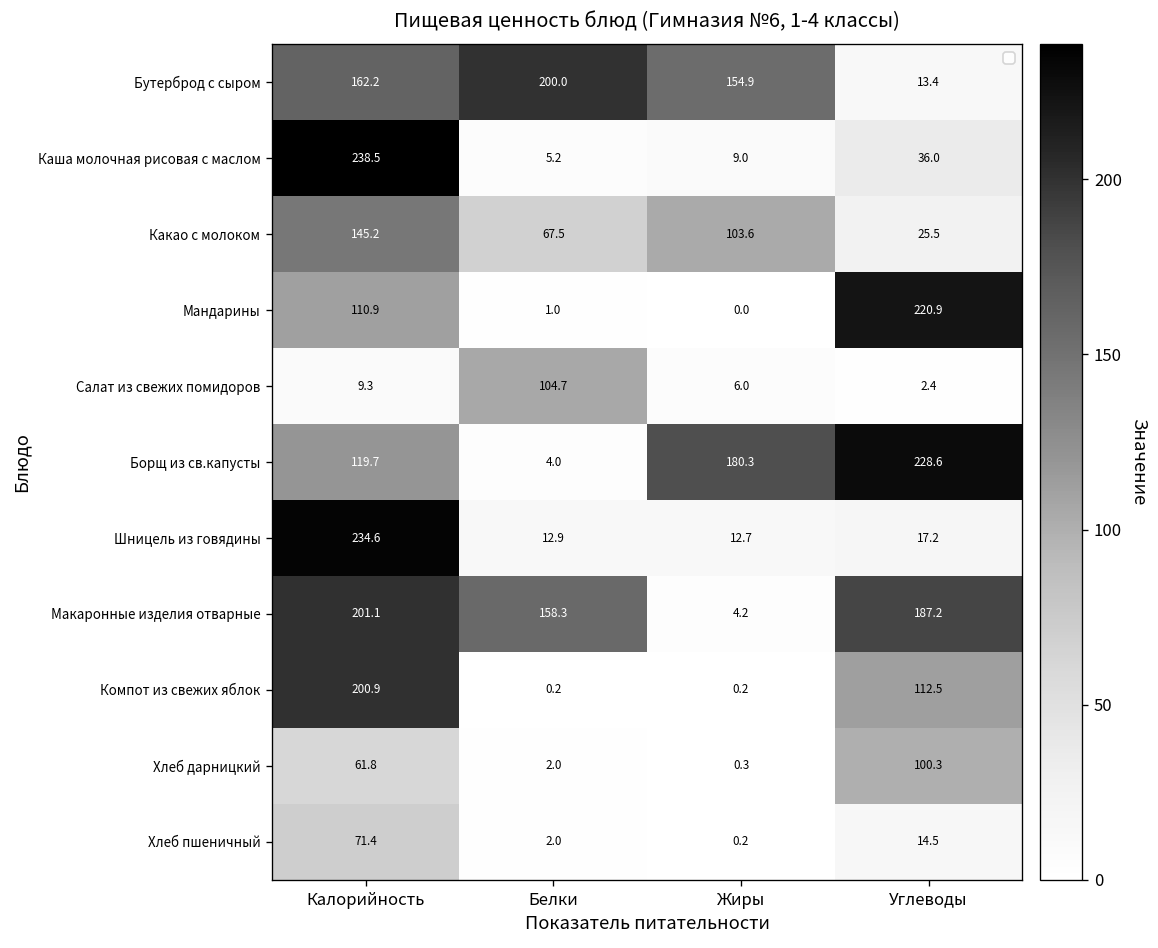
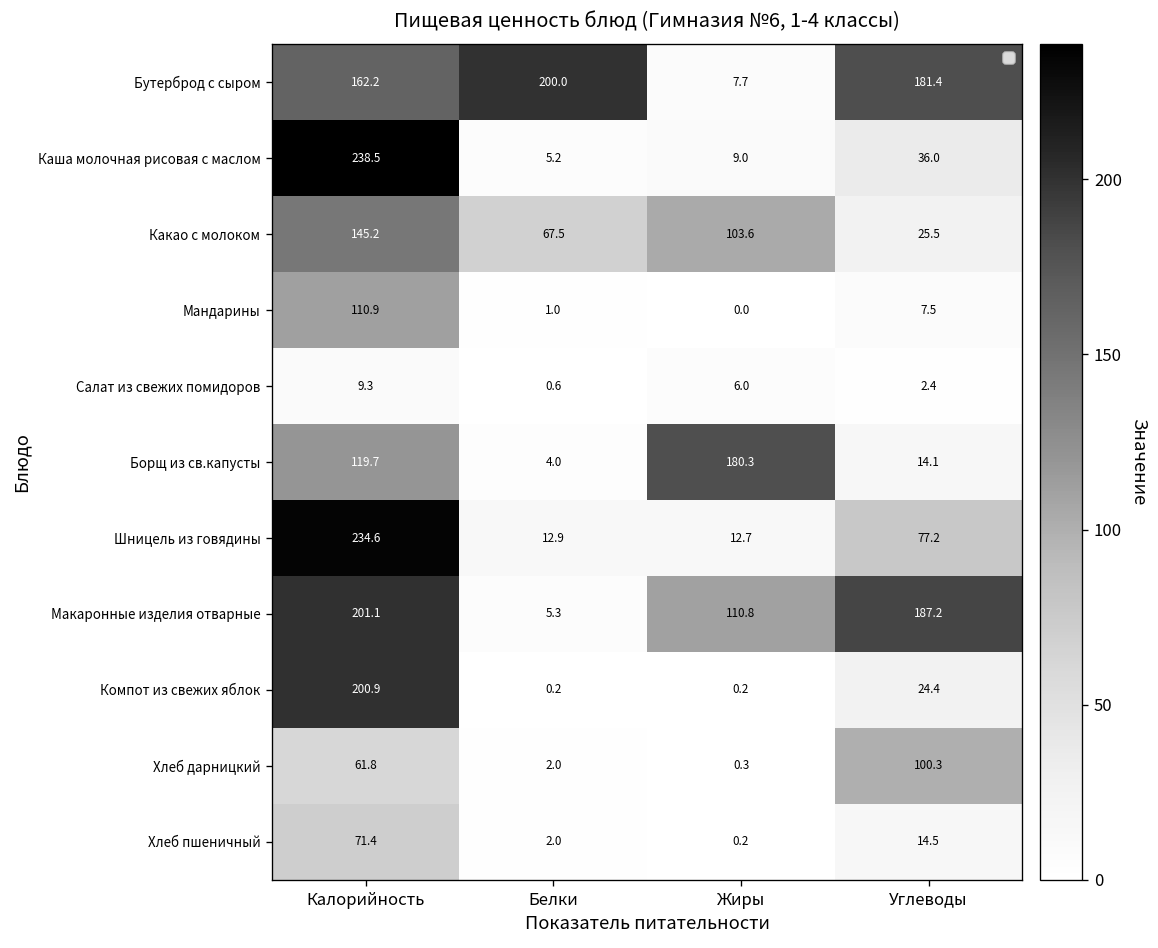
  {
    "Бутерброд с сыром": {
      "Калорийность": 162.2,
      "Белки": 200.0,
-     "Жиры": 154.9,
-     "Углеводы": 13.4
+     "Жиры": 7.7,
+     "Углеводы": 181.4
    },
    "Каша молочная рисовая с маслом": {
      "Калорийность": 238.5,
      "Белки": 5.2,
      "Жиры": 9.0,
      "Углеводы": 36.0
    },
    "Какао с молоком": {
      "Калорийность": 145.2,
      "Белки": 67.5,
      "Жиры": 103.6,
      "Углеводы": 25.5
    },
    "Мандарины": {
      "Калорийность": 110.9,
      "Белки": 1.0,
      "Жиры": 0.0,
-     "Углеводы": 220.9
+     "Углеводы": 7.5
    },
    "Салат из свежих помидоров": {
      "Калорийность": 9.3,
-     "Белки": 104.7,
+     "Белки": 0.6,
      "Жиры": 6.0,
      "Углеводы": 2.4
    },
    "Борщ из св.капусты": {
      "Калорийность": 119.7,
      "Белки": 4.0,
      "Жиры": 180.3,
-     "Углеводы": 228.6
+     "Углеводы": 14.1
    },
    "Шницель из говядины": {
      "Калорийность": 234.6,
      "Белки": 12.9,
      "Жиры": 12.7,
-     "Углеводы": 17.2
+     "Углеводы": 77.2
    },
    "Макаронные изделия отварные": {
      "Калорийность": 201.1,
-     "Белки": 158.3,
-     "Жиры": 4.2,
+     "Белки": 5.3,
+     "Жиры": 110.8,
      "Углеводы": 187.2
    },
    "Компот из свежих яблок": {
      "Калорийность": 200.9,
      "Белки": 0.2,
      "Жиры": 0.2,
-     "Углеводы": 112.5
+     "Углеводы": 24.4
    },
    "Хлеб дарницкий": {
      "Калорийность": 61.8,
      "Белки": 2.0,
      "Жиры": 0.3,
      "Углеводы": 100.3
    },
    "Хлеб пшеничный": {
      "Калорийность": 71.4,
      "Белки": 2.0,
      "Жиры": 0.2,
      "Углеводы": 14.5
    }
  }
